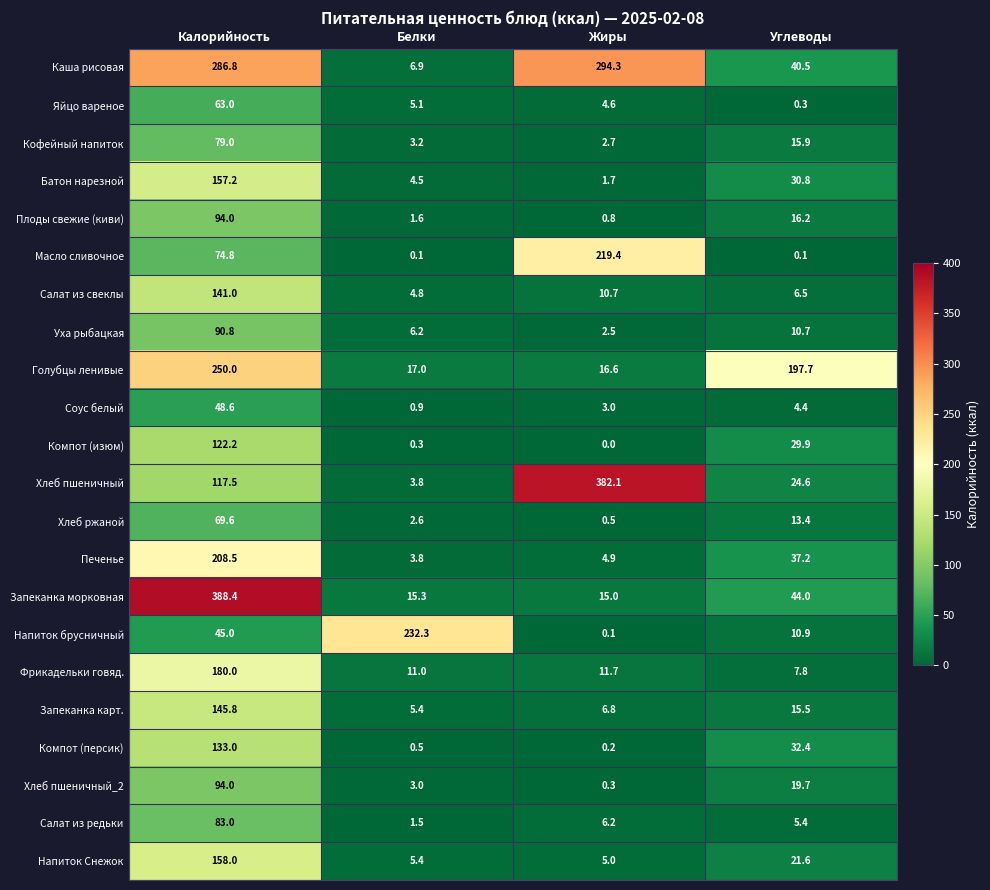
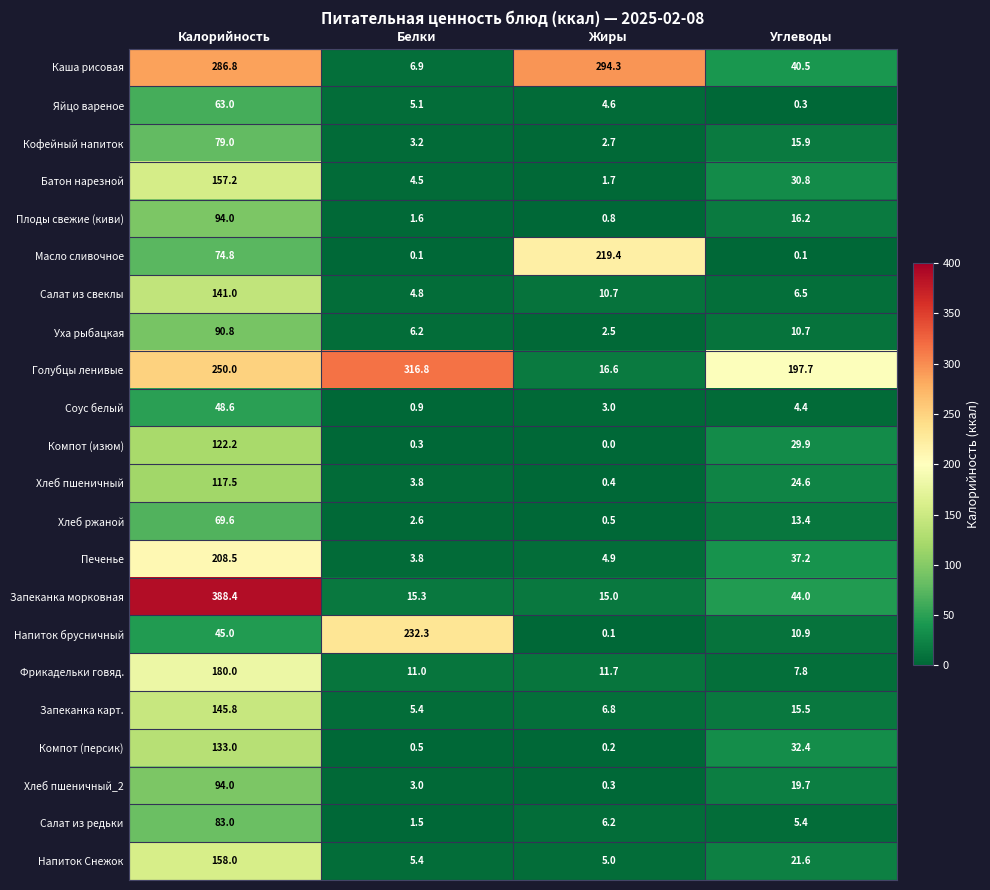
  {
    "Каша рисовая": {
      "Калорийность": 286.8,
      "Белки": 6.9,
      "Жиры": 294.3,
      "Углеводы": 40.5
    },
    "Яйцо вареное": {
      "Калорийность": 63.0,
      "Белки": 5.1,
      "Жиры": 4.6,
      "Углеводы": 0.3
    },
    "Кофейный напиток": {
      "Калорийность": 79.0,
      "Белки": 3.2,
      "Жиры": 2.7,
      "Углеводы": 15.9
    },
    "Батон нарезной": {
      "Калорийность": 157.2,
      "Белки": 4.5,
      "Жиры": 1.7,
      "Углеводы": 30.8
    },
    "Плоды свежие (киви)": {
      "Калорийность": 94.0,
      "Белки": 1.6,
      "Жиры": 0.8,
      "Углеводы": 16.2
    },
    "Масло сливочное": {
      "Калорийность": 74.8,
      "Белки": 0.1,
      "Жиры": 219.4,
      "Углеводы": 0.1
    },
    "Салат из свеклы": {
      "Калорийность": 141.0,
      "Белки": 4.8,
      "Жиры": 10.7,
      "Углеводы": 6.5
    },
    "Уха рыбацкая": {
      "Калорийность": 90.8,
      "Белки": 6.2,
      "Жиры": 2.5,
      "Углеводы": 10.7
    },
    "Голубцы ленивые": {
      "Калорийность": 250.0,
-     "Белки": 17.0,
+     "Белки": 316.8,
      "Жиры": 16.6,
      "Углеводы": 197.7
    },
    "Соус белый": {
      "Калорийность": 48.6,
      "Белки": 0.9,
      "Жиры": 3.0,
      "Углеводы": 4.4
    },
    "Компот (изюм)": {
      "Калорийность": 122.2,
      "Белки": 0.3,
      "Жиры": 0.0,
      "Углеводы": 29.9
    },
    "Хлеб пшеничный": {
      "Калорийность": 117.5,
      "Белки": 3.8,
-     "Жиры": 382.1,
+     "Жиры": 0.4,
      "Углеводы": 24.6
    },
    "Хлеб ржаной": {
      "Калорийность": 69.6,
      "Белки": 2.6,
      "Жиры": 0.5,
      "Углеводы": 13.4
    },
    "Печенье": {
      "Калорийность": 208.5,
      "Белки": 3.8,
      "Жиры": 4.9,
      "Углеводы": 37.2
    },
    "Запеканка морковная": {
      "Калорийность": 388.4,
      "Белки": 15.3,
      "Жиры": 15.0,
      "Углеводы": 44.0
    },
    "Напиток брусничный": {
      "Калорийность": 45.0,
      "Белки": 232.3,
      "Жиры": 0.1,
      "Углеводы": 10.9
    },
    "Фрикадельки говяд.": {
      "Калорийность": 180.0,
      "Белки": 11.0,
      "Жиры": 11.7,
      "Углеводы": 7.8
    },
    "Запеканка карт.": {
      "Калорийность": 145.8,
      "Белки": 5.4,
      "Жиры": 6.8,
      "Углеводы": 15.5
    },
    "Компот (персик)": {
      "Калорийность": 133.0,
      "Белки": 0.5,
      "Жиры": 0.2,
      "Углеводы": 32.4
    },
    "Хлеб пшеничный_2": {
      "Калорийность": 94.0,
      "Белки": 3.0,
      "Жиры": 0.3,
      "Углеводы": 19.7
    },
    "Салат из редьки": {
      "Калорийность": 83.0,
      "Белки": 1.5,
      "Жиры": 6.2,
      "Углеводы": 5.4
    },
    "Напиток Снежок": {
      "Калорийность": 158.0,
      "Белки": 5.4,
      "Жиры": 5.0,
      "Углеводы": 21.6
    }
  }
